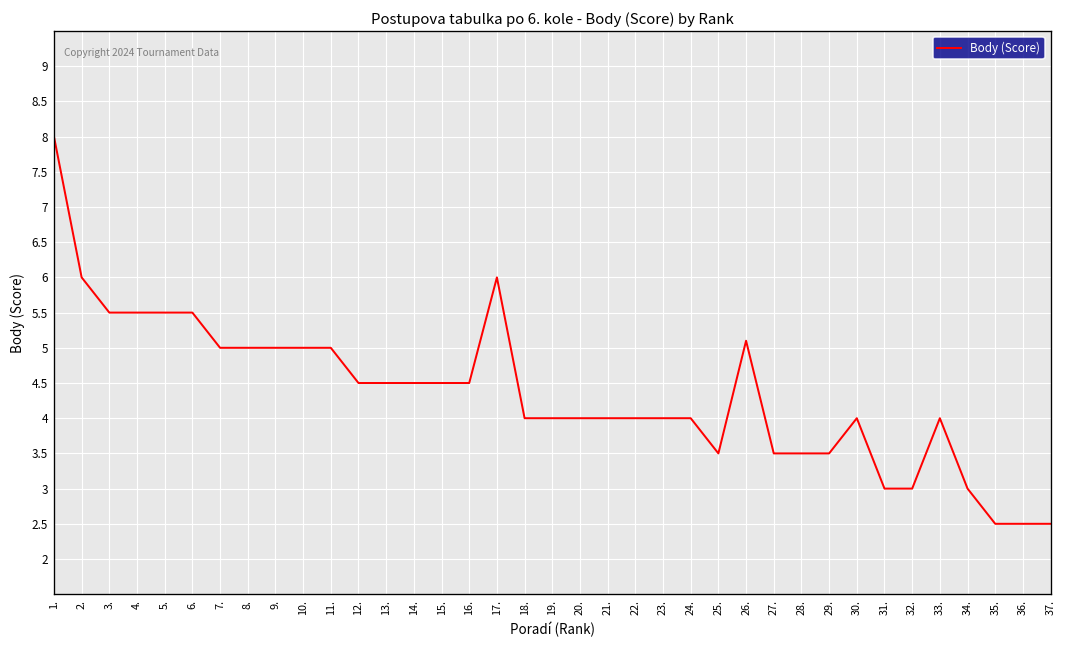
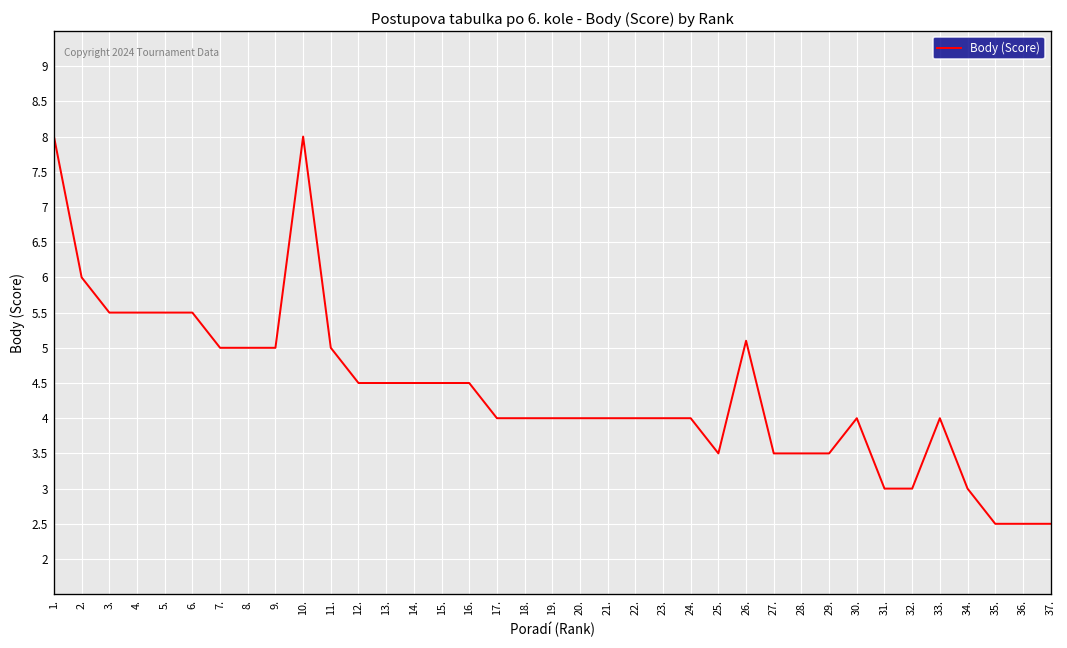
  {
    "1.": 8,
    "2.": 6,
    "3.": 5.5,
    "4.": 5.5,
    "5.": 5.5,
    "6.": 5.5,
    "7.": 5,
    "8.": 5,
    "9.": 5,
-   "10.": 5,
+   "10.": 8,
    "11.": 5,
    "12.": 4.5,
    "13.": 4.5,
    "14.": 4.5,
    "15.": 4.5,
    "16.": 4.5,
-   "17.": 6,
+   "17.": 4,
    "18.": 4,
    "19.": 4,
    "20.": 4,
    "21.": 4,
    "22.": 4,
    "23.": 4,
    "24.": 4,
    "25.": 3.5,
    "26.": 5.1,
    "27.": 3.5,
    "28.": 3.5,
    "29.": 3.5,
    "30.": 4,
    "31.": 3,
    "32.": 3,
    "33.": 4,
    "34.": 3,
    "35.": 2.5,
    "36.": 2.5,
    "37.": 2.5
  }
